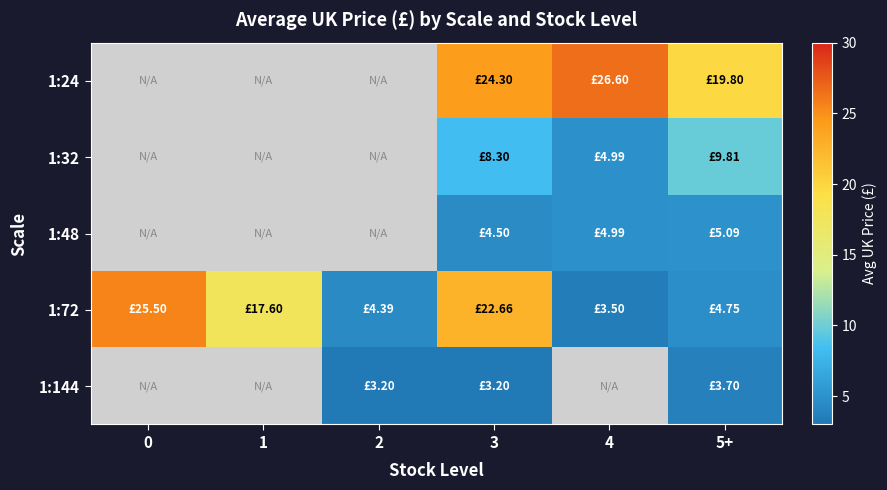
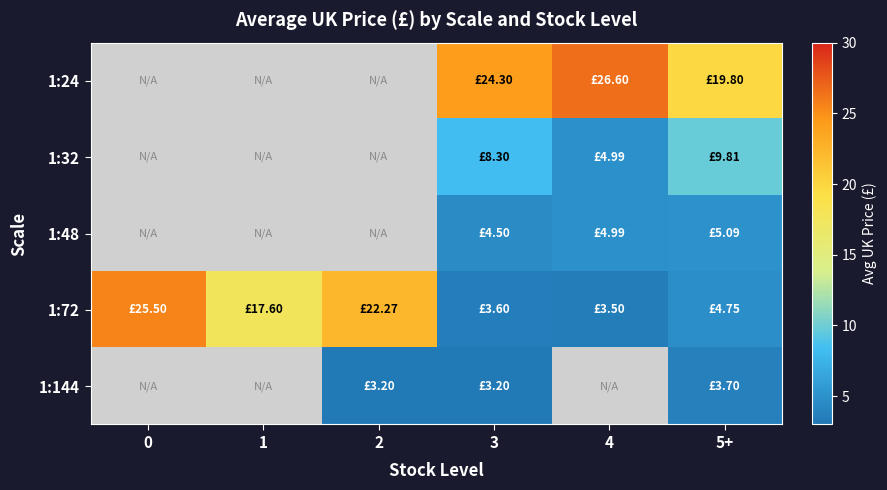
  {
    "1:24": {
      "3": "£24.30",
      "4": "£26.60",
      "5+": "£19.80"
    },
    "1:32": {
      "3": "£8.30",
      "4": "£4.99",
      "5+": "£9.81"
    },
    "1:48": {
      "3": "£4.50",
      "4": "£4.99",
      "5+": "£5.09"
    },
    "1:72": {
      "0": "£25.50",
      "1": "£17.60",
-     "2": "£4.39",
-     "3": "£22.66",
+     "2": "£22.27",
+     "3": "£3.60",
      "4": "£3.50",
      "5+": "£4.75"
    },
    "1:144": {
      "2": "£3.20",
      "3": "£3.20",
      "5+": "£3.70"
    }
  }
